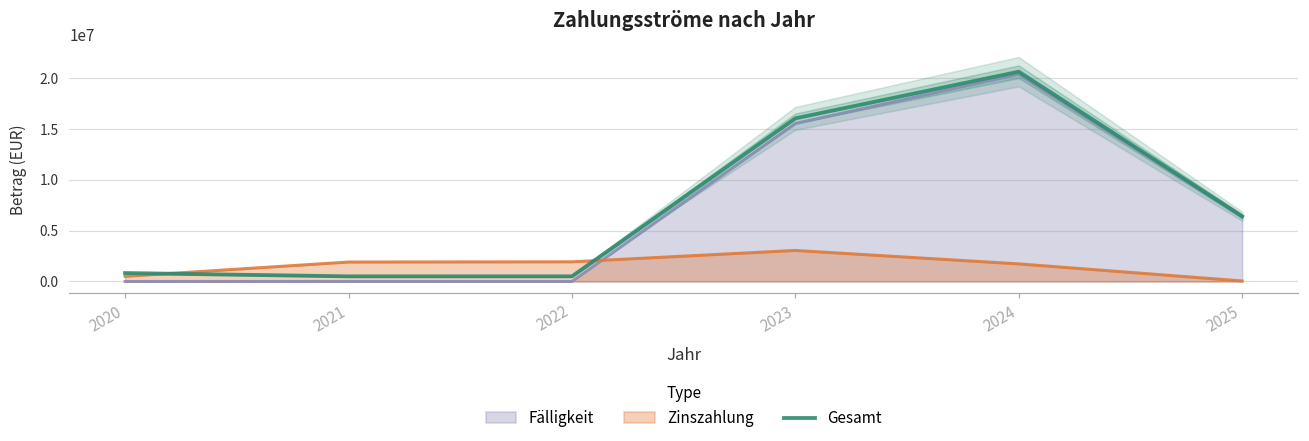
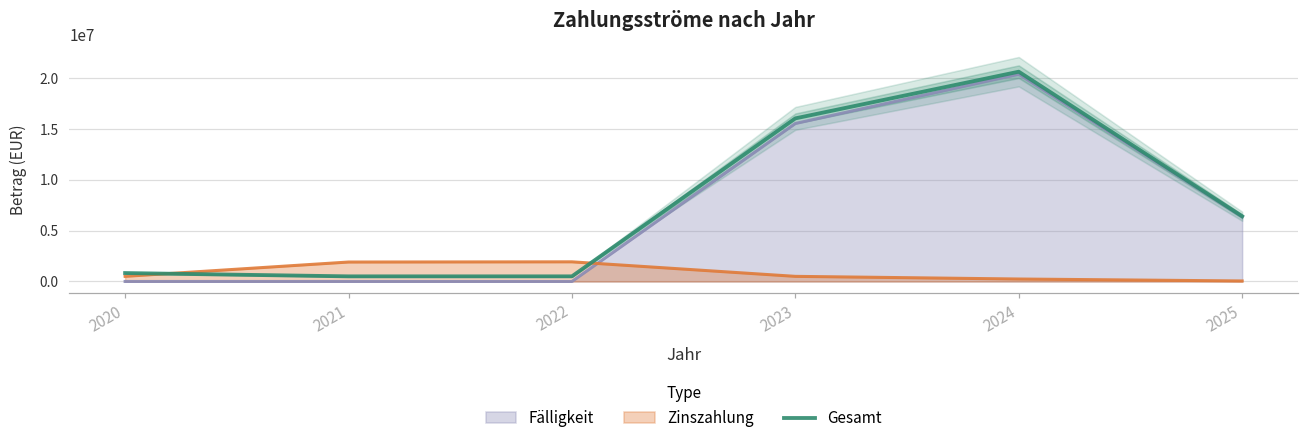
  {
    "Zinszahlung": {
      "2020": 1000000,
      "2021": 2000000,
      "2022": 2000000,
-     "2023": 3000000,
-     "2024": 2000000,
+     "2023": 1000000,
+     "2024": 0,
      "2025": 0
    }
  }
